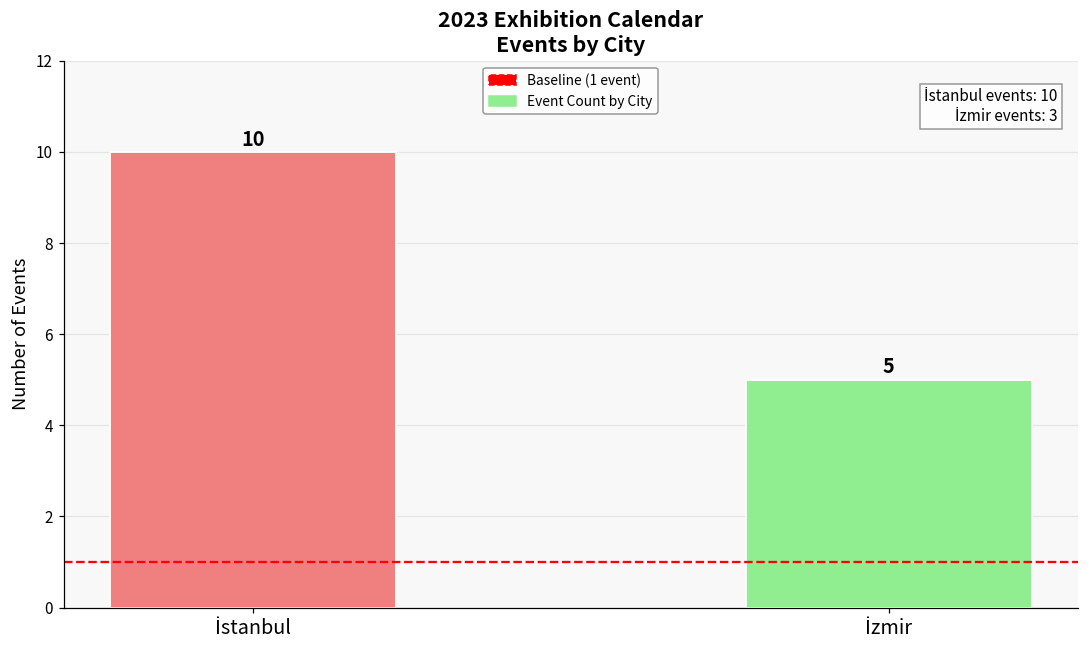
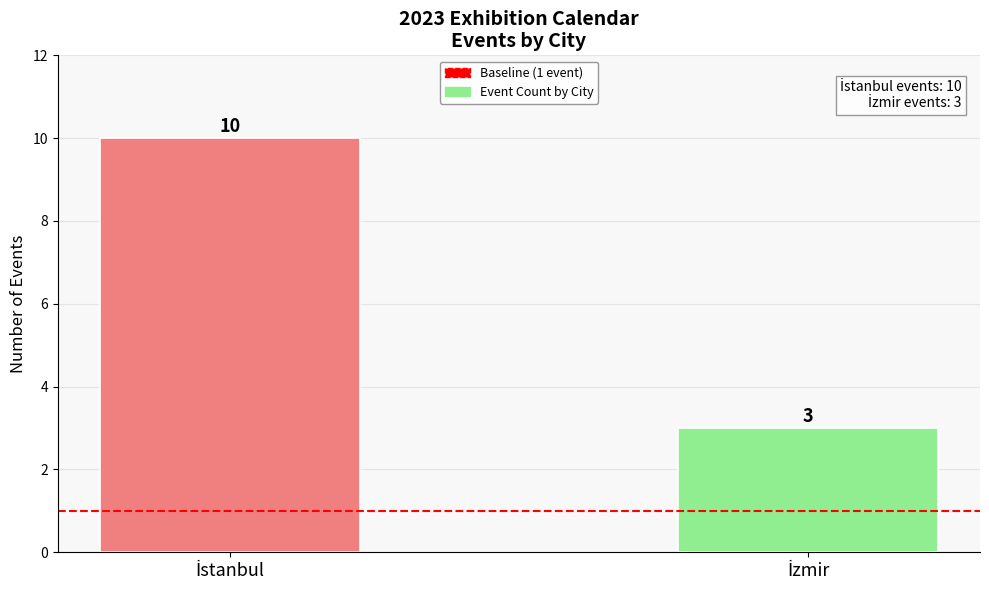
  {
    "İstanbul": 10,
-   "İzmir": 5
+   "İzmir": 3
  }
